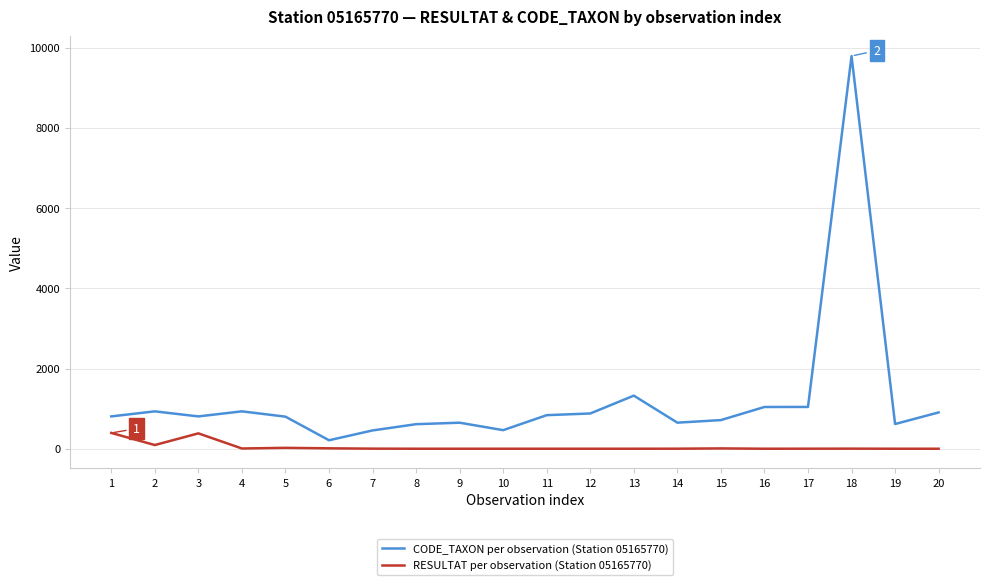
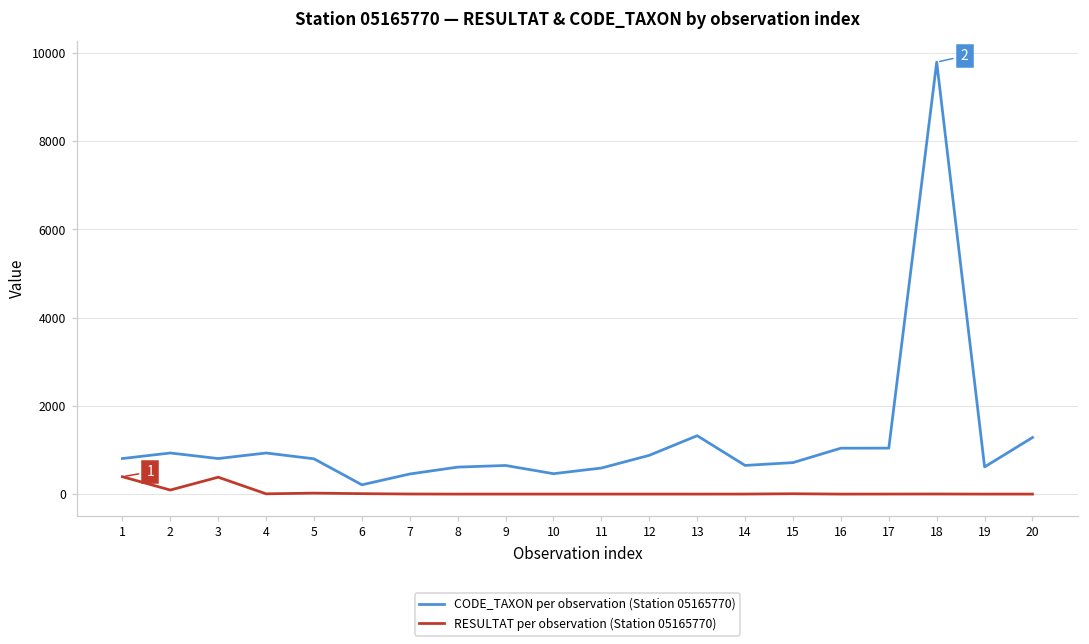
  {
    "CODE_TAXON per observation (Station 05165770)": {
      "1": 800,
      "2": 900,
      "3": 800,
      "4": 900,
      "5": 800,
      "6": 200,
      "7": 500,
      "8": 600,
      "9": 700,
      "10": 500,
-     "11": 800,
+     "11": 600,
      "12": 900,
      "13": 1300,
      "14": 700,
      "15": 700,
      "16": 1000,
      "17": 1000,
      "18": 9800,
      "19": 600,
-     "20": 900
+     "20": 1300
    },
    "RESULTAT per observation (Station 05165770)": {
      "2": 100,
      "3": 400,
      "4": 0,
      "5": 0,
      "6": 0,
      "7": 0,
      "8": 0,
      "9": 0,
      "10": 0,
      "11": 0,
      "12": 0,
      "13": 0,
      "14": 0,
      "15": 0,
      "16": 0,
      "17": 0,
      "18": 0,
      "19": 0,
      "20": 0
    }
  }
